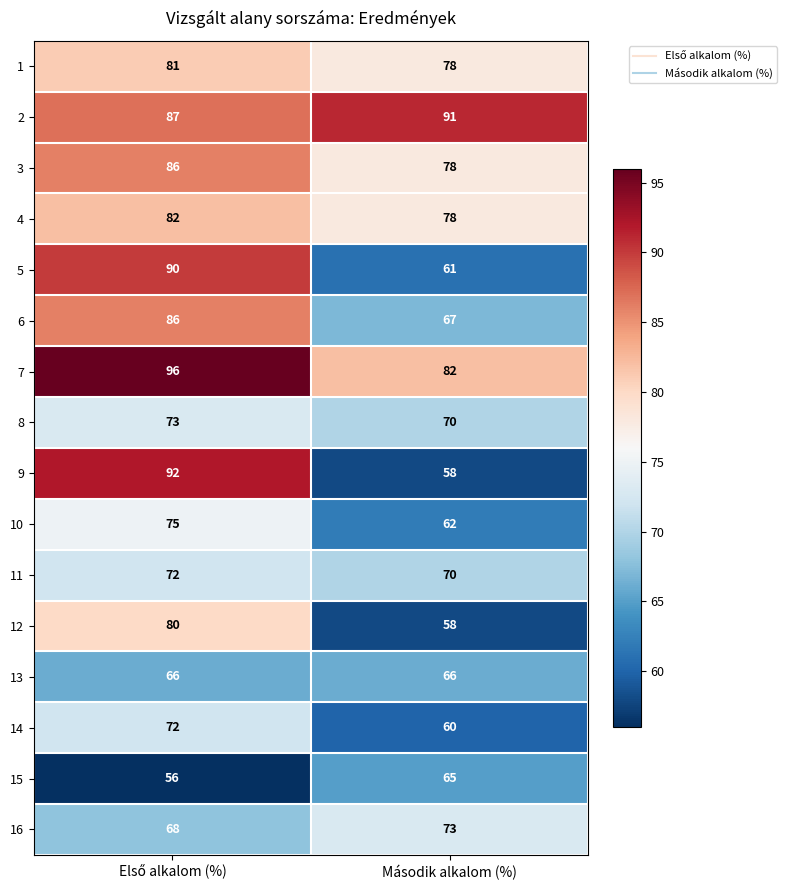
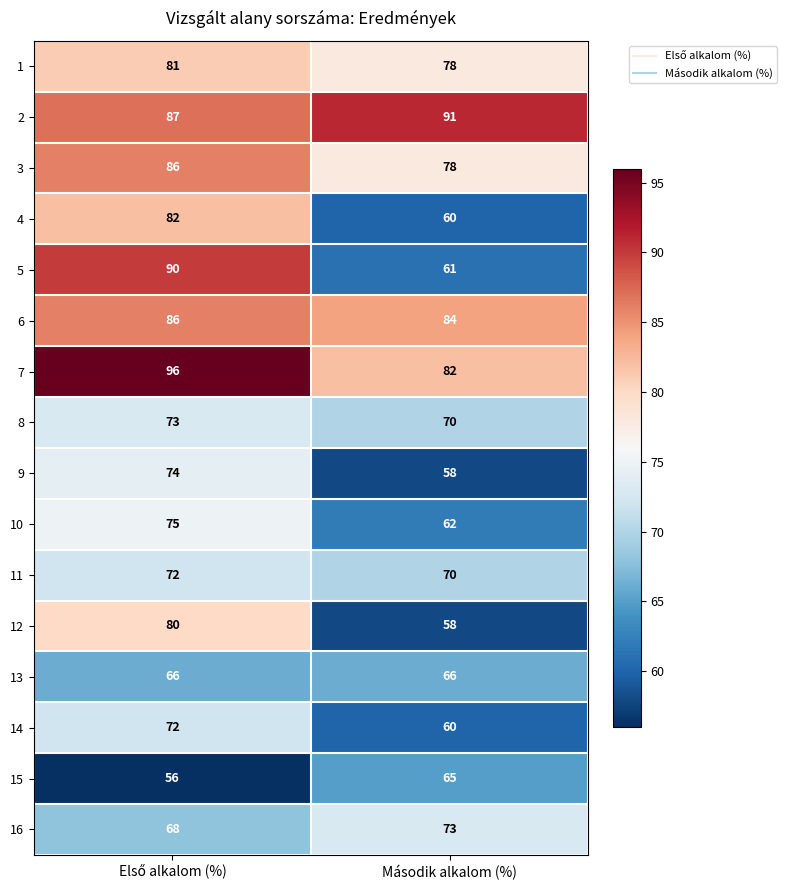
  {
    "1": {
      "Első alkalom (%)": 81,
      "Második alkalom (%)": 78
    },
    "2": {
      "Első alkalom (%)": 87,
      "Második alkalom (%)": 91
    },
    "3": {
      "Első alkalom (%)": 86,
      "Második alkalom (%)": 78
    },
    "4": {
      "Első alkalom (%)": 82,
-     "Második alkalom (%)": 78
+     "Második alkalom (%)": 60
    },
    "5": {
      "Első alkalom (%)": 90,
      "Második alkalom (%)": 61
    },
    "6": {
      "Első alkalom (%)": 86,
-     "Második alkalom (%)": 67
+     "Második alkalom (%)": 84
    },
    "7": {
      "Első alkalom (%)": 96,
      "Második alkalom (%)": 82
    },
    "8": {
      "Első alkalom (%)": 73,
      "Második alkalom (%)": 70
    },
    "9": {
-     "Első alkalom (%)": 92,
+     "Első alkalom (%)": 74,
      "Második alkalom (%)": 58
    },
    "10": {
      "Első alkalom (%)": 75,
      "Második alkalom (%)": 62
    },
    "11": {
      "Első alkalom (%)": 72,
      "Második alkalom (%)": 70
    },
    "12": {
      "Első alkalom (%)": 80,
      "Második alkalom (%)": 58
    },
    "13": {
      "Első alkalom (%)": 66,
      "Második alkalom (%)": 66
    },
    "14": {
      "Első alkalom (%)": 72,
      "Második alkalom (%)": 60
    },
    "15": {
      "Első alkalom (%)": 56,
      "Második alkalom (%)": 65
    },
    "16": {
      "Első alkalom (%)": 68,
      "Második alkalom (%)": 73
    }
  }
